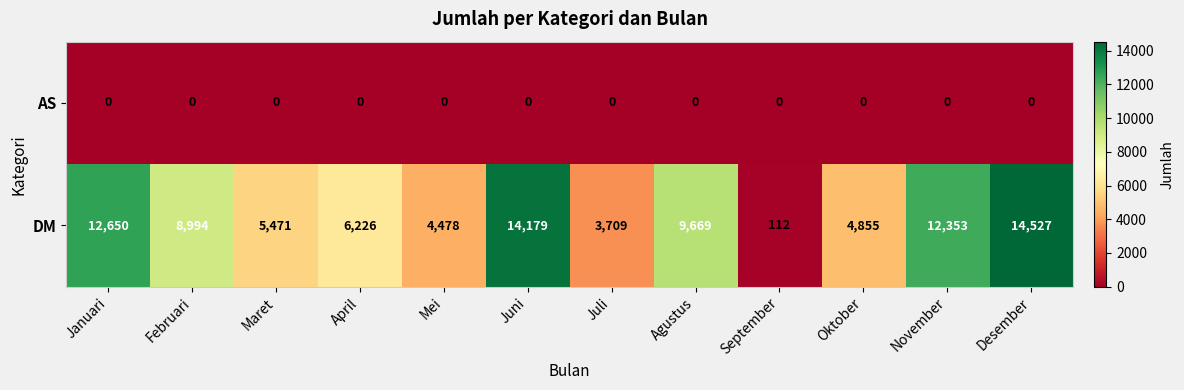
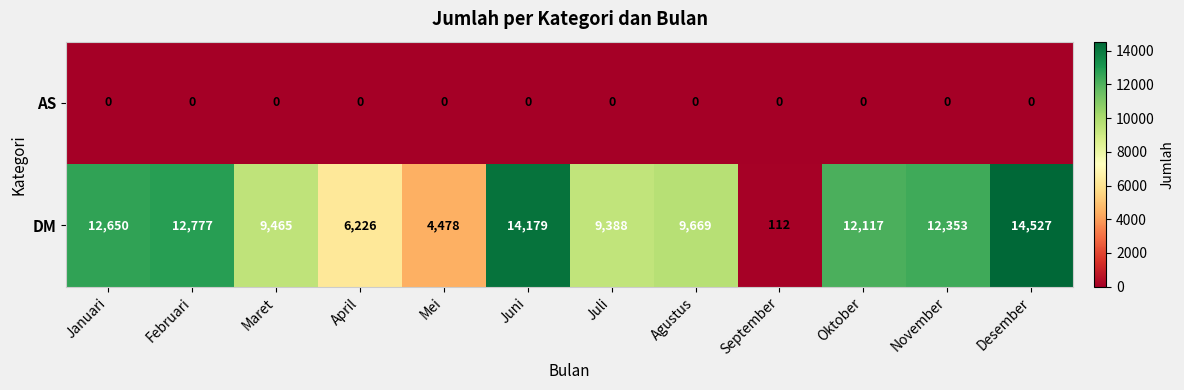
  {
    "AS": {
      "Januari": "0",
      "Februari": "0",
      "Maret": "0",
      "April": "0",
      "Mei": "0",
      "Juni": "0",
      "Juli": "0",
      "Agustus": "0",
      "September": "0",
      "Oktober": "0",
      "November": "0",
      "Desember": "0"
    },
    "DM": {
      "Januari": "12,650",
-     "Februari": "8,994",
-     "Maret": "5,471",
+     "Februari": "12,777",
+     "Maret": "9,465",
      "April": "6,226",
      "Mei": "4,478",
      "Juni": "14,179",
-     "Juli": "3,709",
+     "Juli": "9,388",
      "Agustus": "9,669",
      "September": "112",
-     "Oktober": "4,855",
+     "Oktober": "12,117",
      "November": "12,353",
      "Desember": "14,527"
    }
  }
